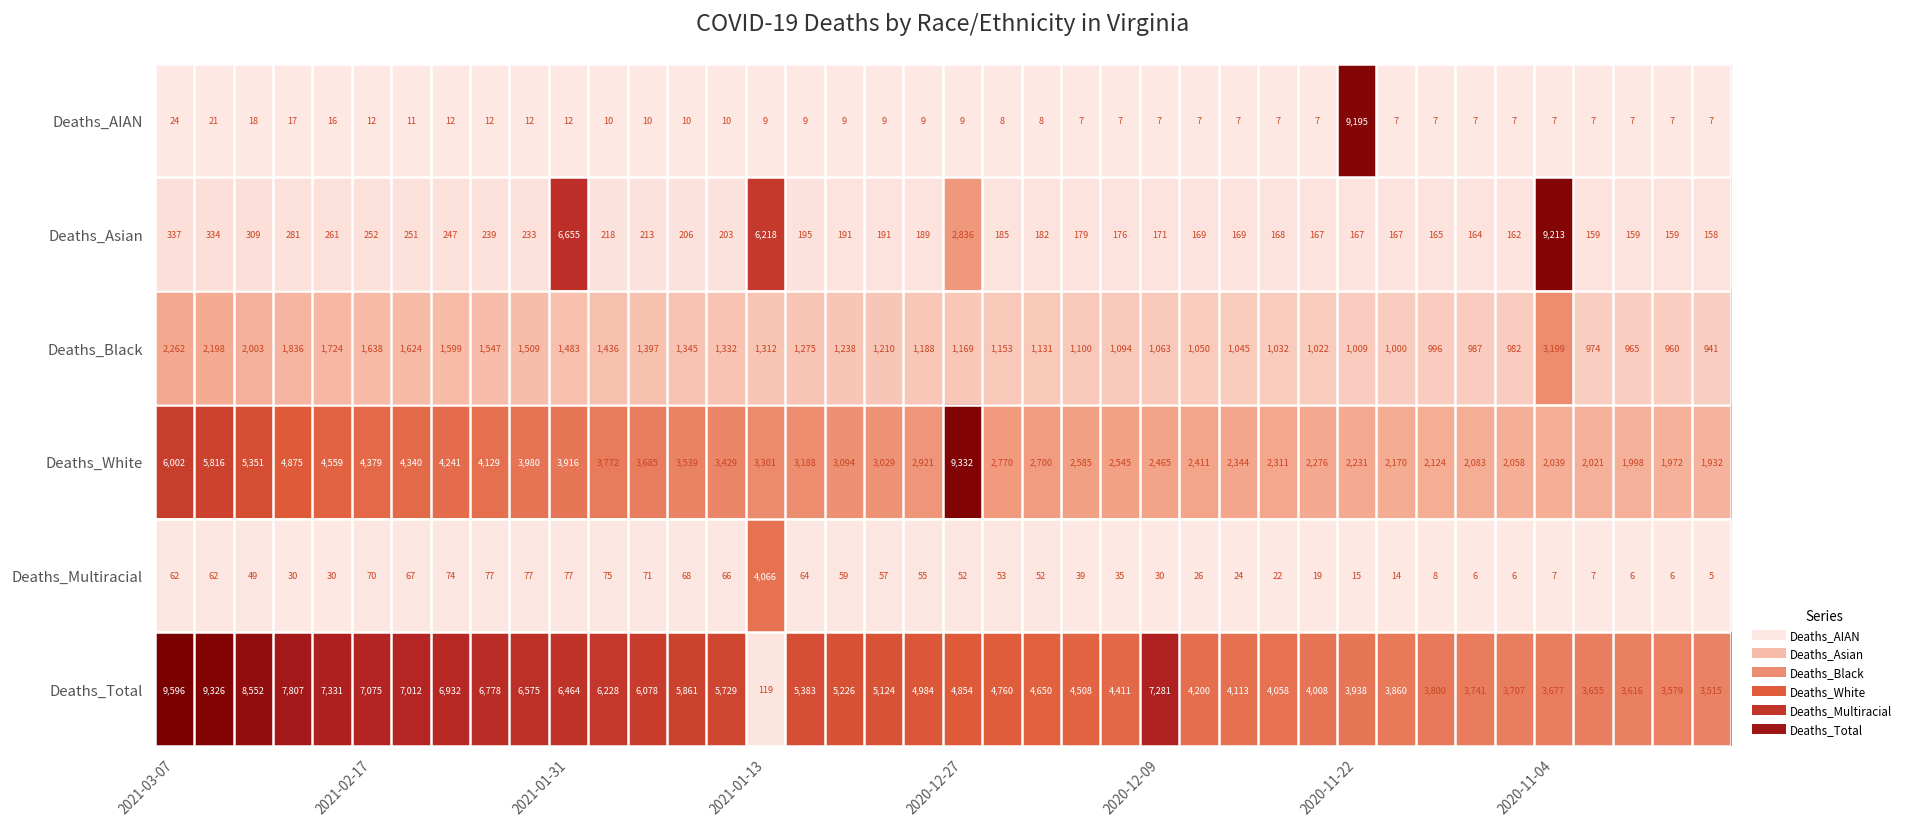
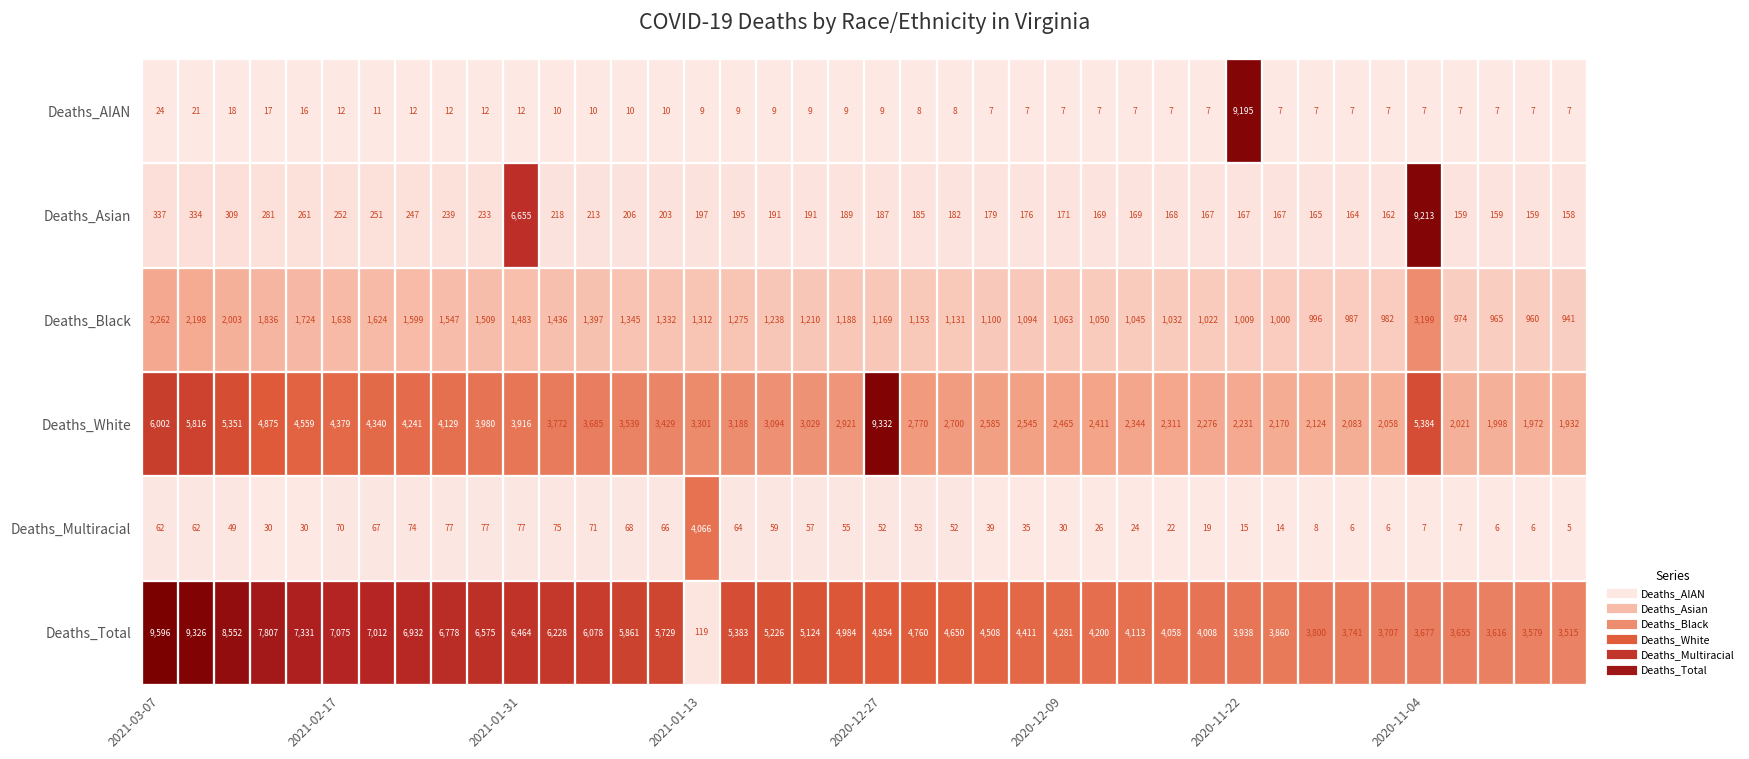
  {
    "Deaths_AIAN": {
      "2021-03-07": "24",
      "2021-02-17": "12",
      "2021-01-31": "12",
      "2021-01-13": "9",
      "2020-12-27": "9",
      "2020-12-09": "7",
      "2020-11-22": "9,195",
      "2020-11-04": "7"
    },
    "Deaths_Asian": {
      "2021-03-07": "337",
      "2021-02-17": "252",
      "2021-01-31": "6,655",
-     "2021-01-13": "6,218",
-     "2020-12-27": "2,836",
+     "2021-01-13": "197",
+     "2020-12-27": "187",
      "2020-12-09": "171",
      "2020-11-22": "167",
      "2020-11-04": "9,213"
    },
    "Deaths_Black": {
      "2021-03-07": "2,262",
      "2021-02-17": "1,638",
      "2021-01-31": "1,483",
      "2021-01-13": "1,312",
      "2020-12-27": "1,169",
      "2020-12-09": "1,063",
      "2020-11-22": "1,009",
      "2020-11-04": "3,199"
    },
    "Deaths_White": {
      "2021-03-07": "6,002",
      "2021-02-17": "4,379",
      "2021-01-31": "3,916",
      "2021-01-13": "3,301",
      "2020-12-27": "9,332",
      "2020-12-09": "2,465",
      "2020-11-22": "2,231",
-     "2020-11-04": "2,039"
+     "2020-11-04": "5,384"
    },
    "Deaths_Multiracial": {
      "2021-03-07": "62",
      "2021-02-17": "70",
      "2021-01-31": "77",
      "2021-01-13": "4,066",
      "2020-12-27": "52",
      "2020-12-09": "30",
      "2020-11-22": "15",
      "2020-11-04": "7"
    },
    "Deaths_Total": {
      "2021-03-07": "9,596",
      "2021-02-17": "7,075",
      "2021-01-31": "6,464",
      "2021-01-13": "119",
      "2020-12-27": "4,854",
-     "2020-12-09": "7,281",
+     "2020-12-09": "4,281",
      "2020-11-22": "3,938",
      "2020-11-04": "3,677"
    }
  }
